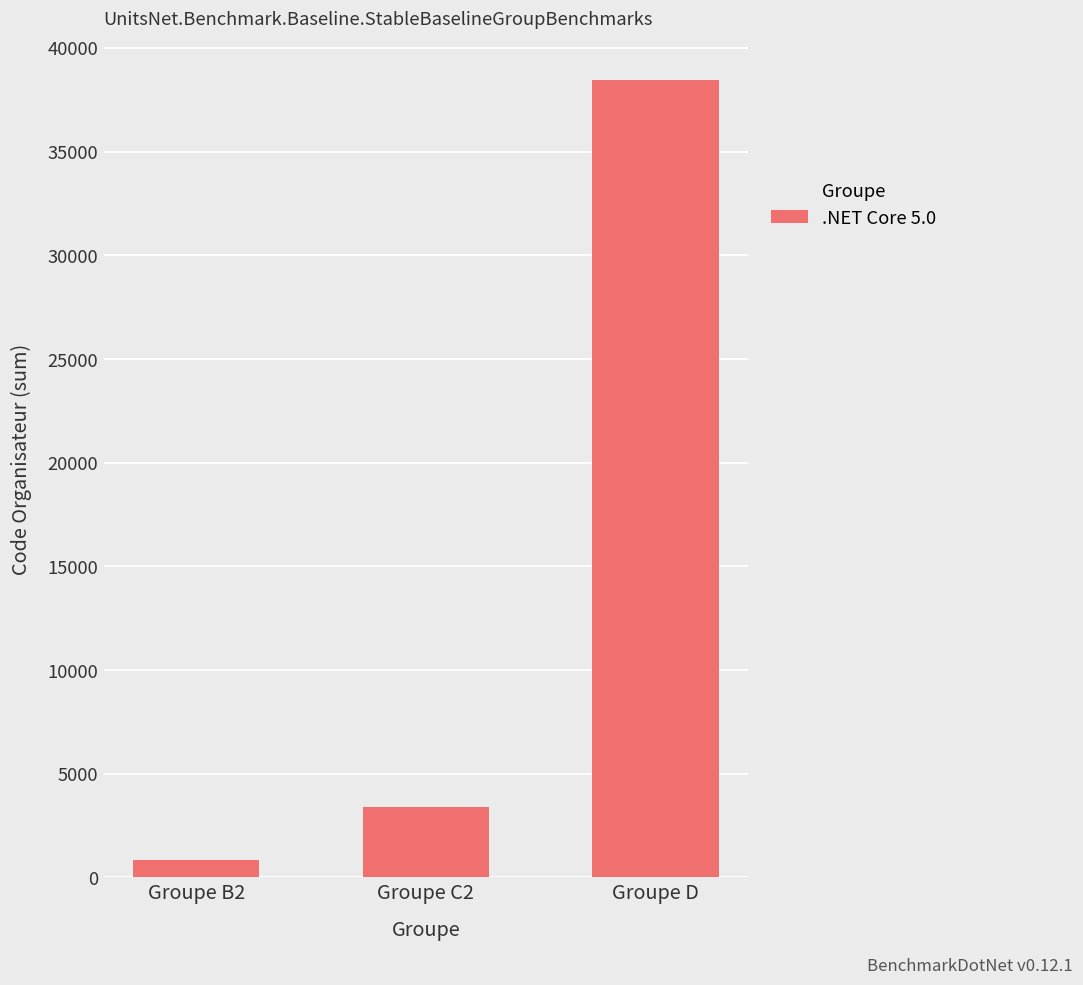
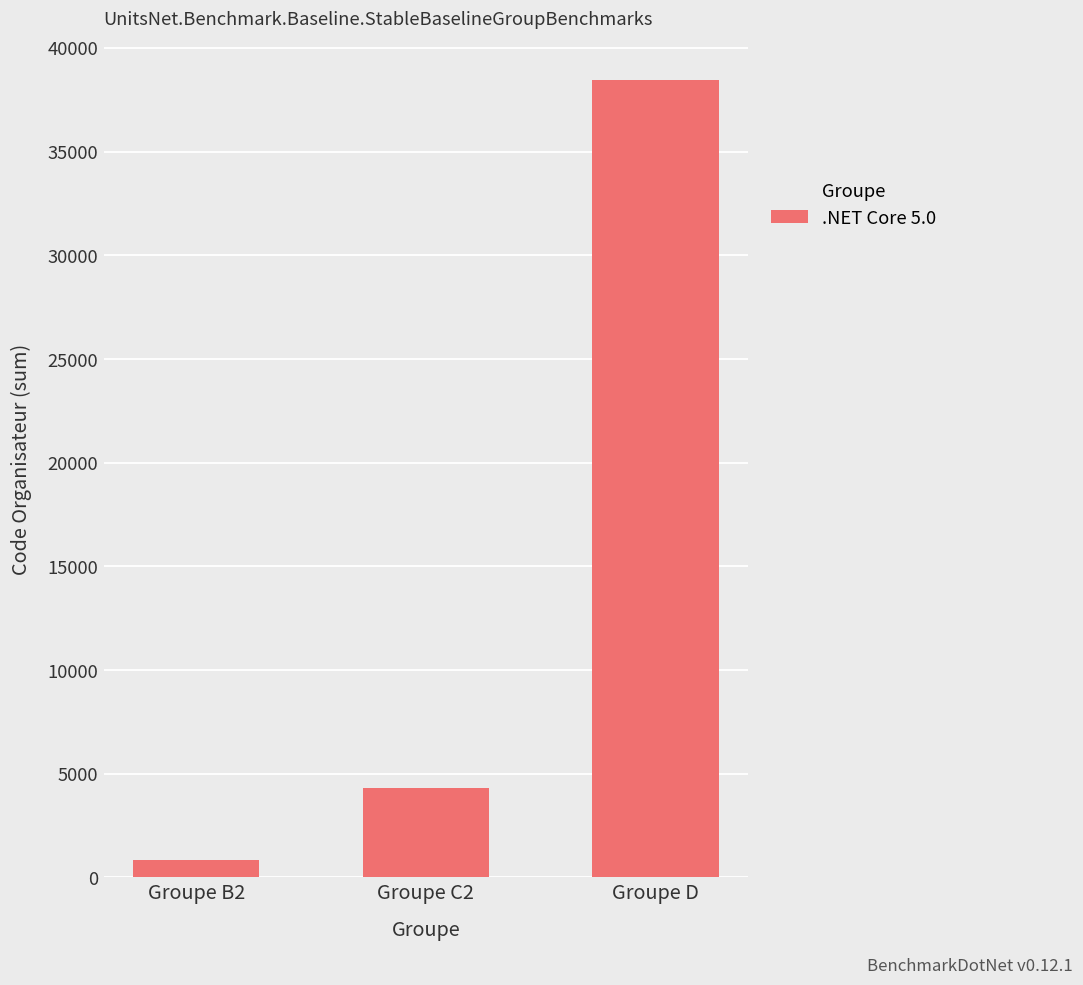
  {
    "Groupe B2": 800,
-   "Groupe C2": 3400,
+   "Groupe C2": 4300,
    "Groupe D": 38500
  }
